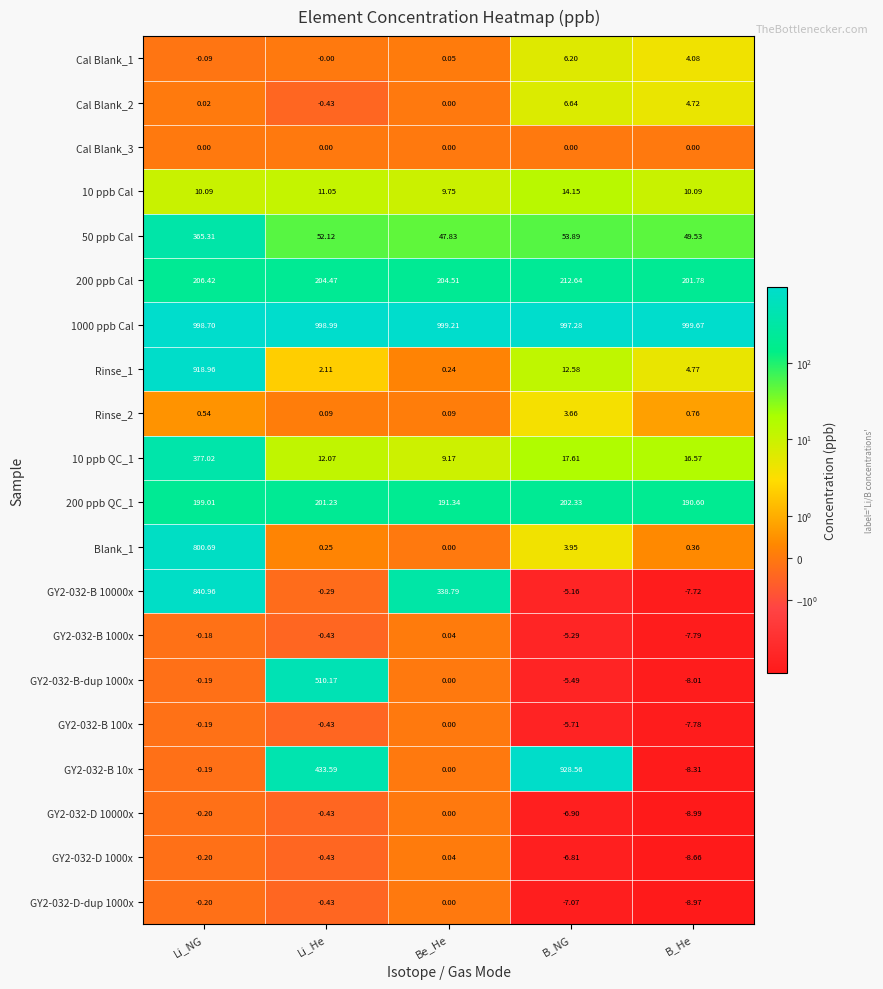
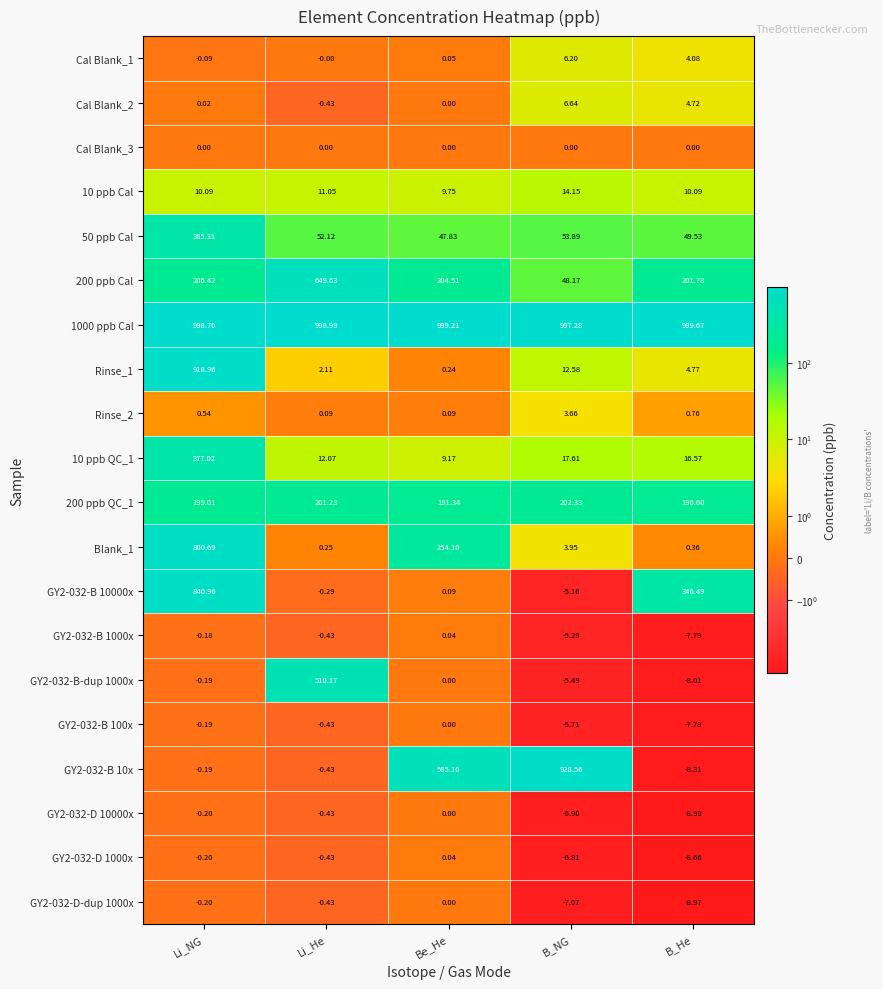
  {
    "Cal Blank_1": {
      "Li_NG": -0.09,
      "Li_He": -0.00,
      "Be_He": 0.05,
      "B_NG": 6.20,
      "B_He": 4.08
    },
    "Cal Blank_2": {
      "Li_NG": 0.02,
      "Li_He": -0.43,
      "Be_He": 0.00,
      "B_NG": 6.64,
      "B_He": 4.72
    },
    "Cal Blank_3": {
      "Li_NG": 0.00,
      "Li_He": 0.00,
      "Be_He": 0.00,
      "B_NG": 0.00,
      "B_He": 0.00
    },
    "10 ppb Cal": {
      "Li_NG": 10.09,
      "Li_He": 11.05,
      "Be_He": 9.75,
      "B_NG": 14.15,
      "B_He": 10.09
    },
    "50 ppb Cal": {
      "Li_NG": 365.31,
      "Li_He": 52.12,
      "Be_He": 47.83,
      "B_NG": 53.89,
      "B_He": 49.53
    },
    "200 ppb Cal": {
      "Li_NG": 206.42,
-     "Li_He": 204.47,
+     "Li_He": 649.63,
      "Be_He": 204.51,
-     "B_NG": 212.64,
+     "B_NG": 48.17,
      "B_He": 201.78
    },
    "1000 ppb Cal": {
      "Li_NG": 998.70,
      "Li_He": 998.99,
      "Be_He": 999.21,
      "B_NG": 997.28,
      "B_He": 999.67
    },
    "Rinse_1": {
      "Li_NG": 918.96,
      "Li_He": 2.11,
      "Be_He": 0.24,
      "B_NG": 12.58,
      "B_He": 4.77
    },
    "Rinse_2": {
      "Li_NG": 0.54,
      "Li_He": 0.09,
      "Be_He": 0.09,
      "B_NG": 3.66,
      "B_He": 0.76
    },
    "10 ppb QC_1": {
      "Li_NG": 377.02,
      "Li_He": 12.07,
      "Be_He": 9.17,
      "B_NG": 17.61,
      "B_He": 16.57
    },
    "200 ppb QC_1": {
      "Li_NG": 199.01,
      "Li_He": 201.23,
      "Be_He": 191.34,
      "B_NG": 202.33,
      "B_He": 190.60
    },
    "Blank_1": {
      "Li_NG": 800.69,
      "Li_He": 0.25,
-     "Be_He": 0.00,
+     "Be_He": 254.10,
      "B_NG": 3.95,
      "B_He": 0.36
    },
    "GY2-032-B 10000x": {
      "Li_NG": 840.96,
      "Li_He": -0.29,
-     "Be_He": 338.79,
+     "Be_He": 0.09,
      "B_NG": -5.16,
-     "B_He": -7.72
+     "B_He": 346.49
    },
    "GY2-032-B 1000x": {
      "Li_NG": -0.18,
      "Li_He": -0.43,
      "Be_He": 0.04,
      "B_NG": -5.29,
      "B_He": -7.79
    },
    "GY2-032-B-dup 1000x": {
      "Li_NG": -0.19,
      "Li_He": 510.17,
      "Be_He": 0.00,
      "B_NG": -5.49,
      "B_He": -8.01
    },
    "GY2-032-B 100x": {
      "Li_NG": -0.19,
      "Li_He": -0.43,
      "Be_He": 0.00,
      "B_NG": -5.71,
      "B_He": -7.78
    },
    "GY2-032-B 10x": {
      "Li_NG": -0.19,
-     "Li_He": 433.59,
-     "Be_He": 0.00,
+     "Li_He": -0.43,
+     "Be_He": 585.10,
      "B_NG": 928.56,
      "B_He": -8.31
    },
    "GY2-032-D 10000x": {
      "Li_NG": -0.20,
      "Li_He": -0.43,
      "Be_He": 0.00,
      "B_NG": -6.90,
      "B_He": -8.99
    },
    "GY2-032-D 1000x": {
      "Li_NG": -0.20,
      "Li_He": -0.43,
      "Be_He": 0.04,
      "B_NG": -6.81,
      "B_He": -8.66
    },
    "GY2-032-D-dup 1000x": {
      "Li_NG": -0.20,
      "Li_He": -0.43,
      "Be_He": 0.00,
      "B_NG": -7.07,
      "B_He": -8.97
    }
  }
